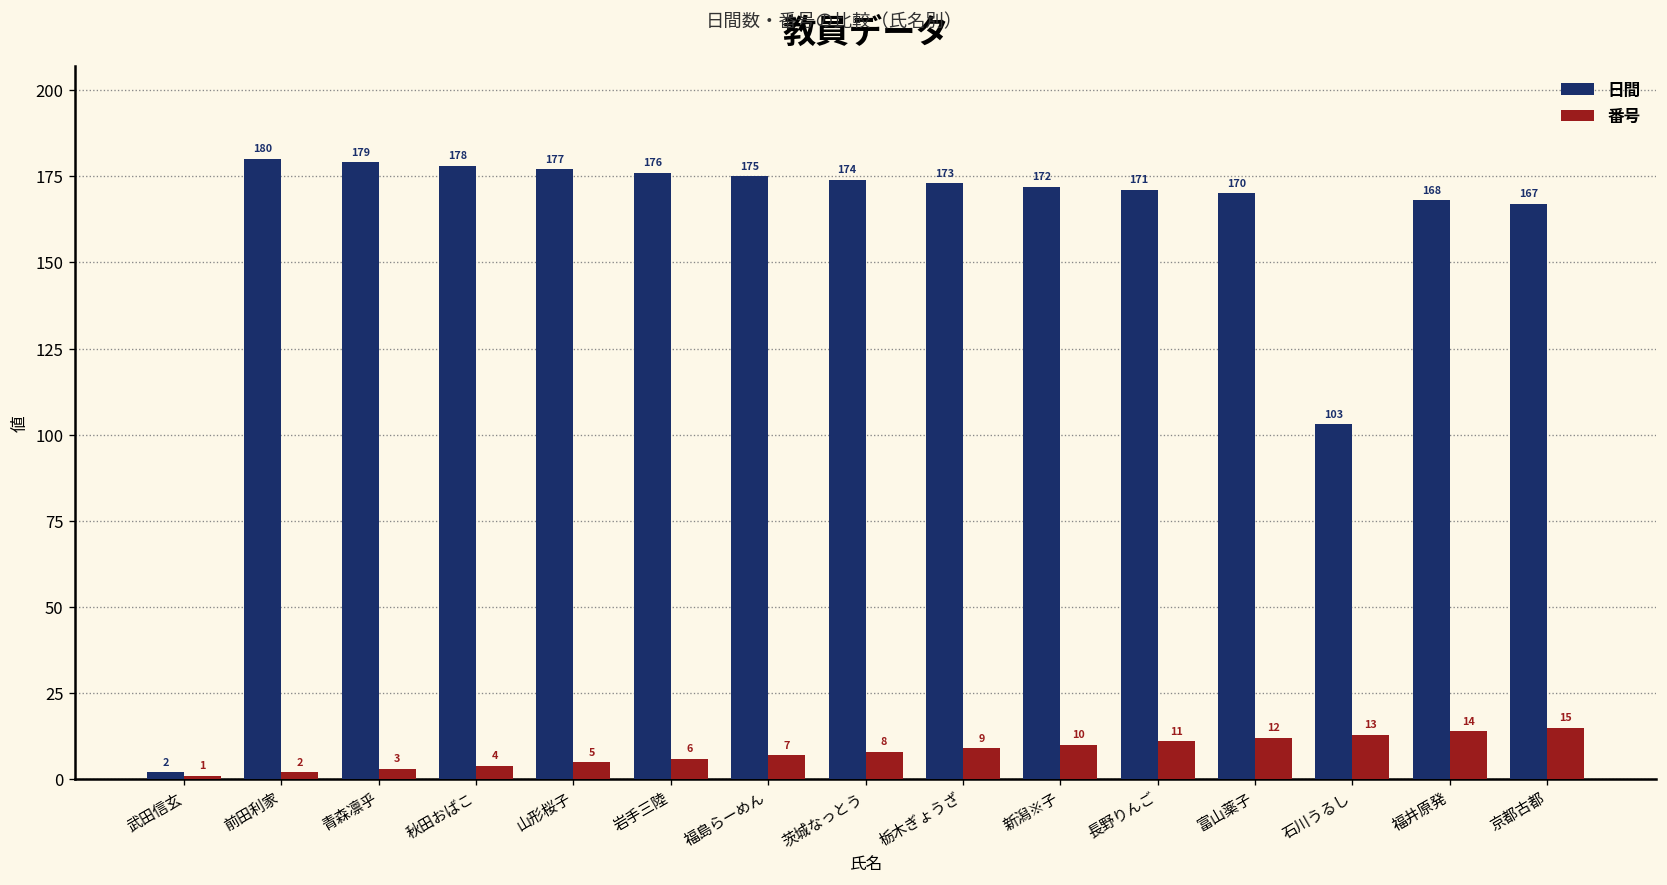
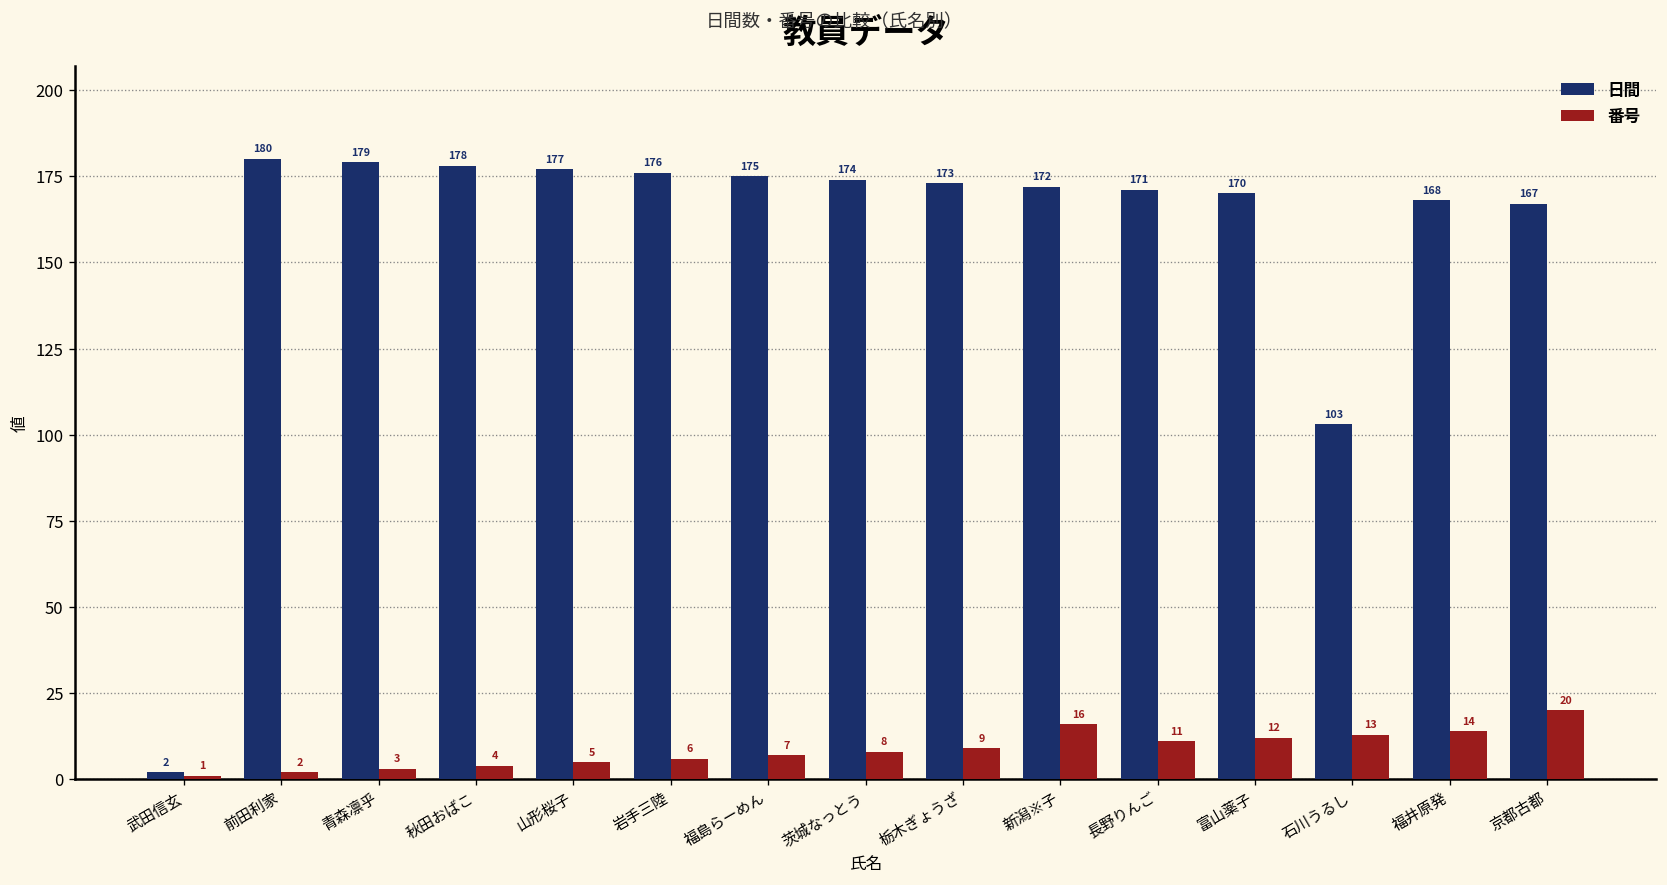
  {
    "日間": {
      "武田信玄": 2,
      "前田利家": 180,
      "青森凛乎": 179,
      "秋田おばこ": 178,
      "山形桜子": 177,
      "岩手三陸": 176,
      "福島らーめん": 175,
      "茨城なっとう": 174,
      "栃木ぎょうざ": 173,
      "新潟※子": 172,
      "長野りんご": 171,
      "富山薬子": 170,
      "石川うるし": 103,
      "福井原発": 168,
      "京都古都": 167
    },
    "番号": {
      "武田信玄": 1,
      "前田利家": 2,
      "青森凛乎": 3,
      "秋田おばこ": 4,
      "山形桜子": 5,
      "岩手三陸": 6,
      "福島らーめん": 7,
      "茨城なっとう": 8,
      "栃木ぎょうざ": 9,
-     "新潟※子": 10,
+     "新潟※子": 16,
      "長野りんご": 11,
      "富山薬子": 12,
      "石川うるし": 13,
      "福井原発": 14,
-     "京都古都": 15
+     "京都古都": 20
    }
  }
